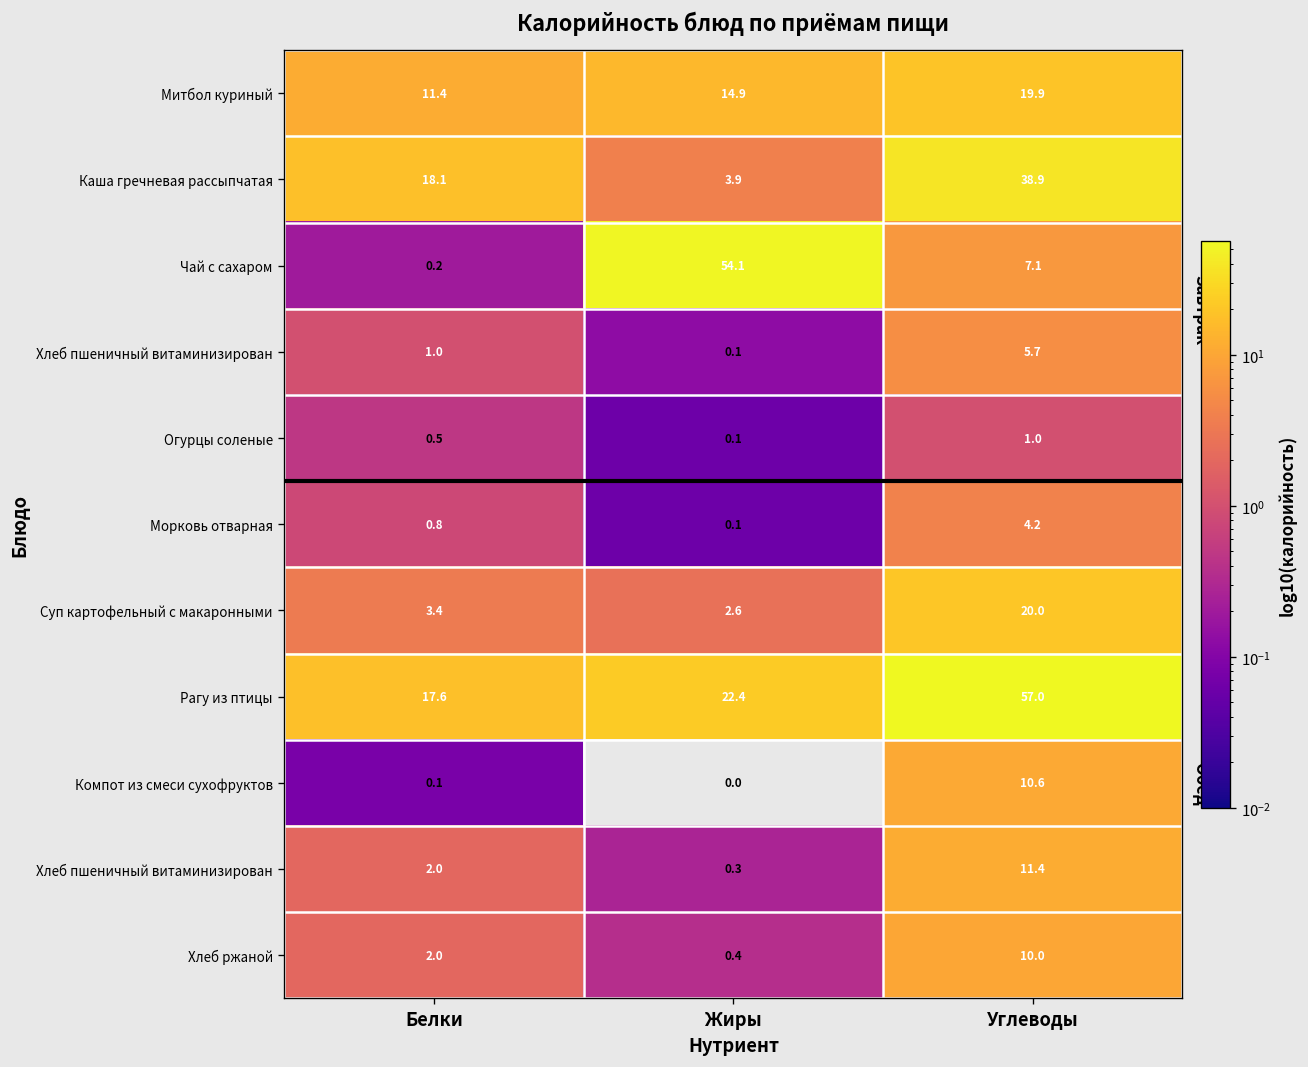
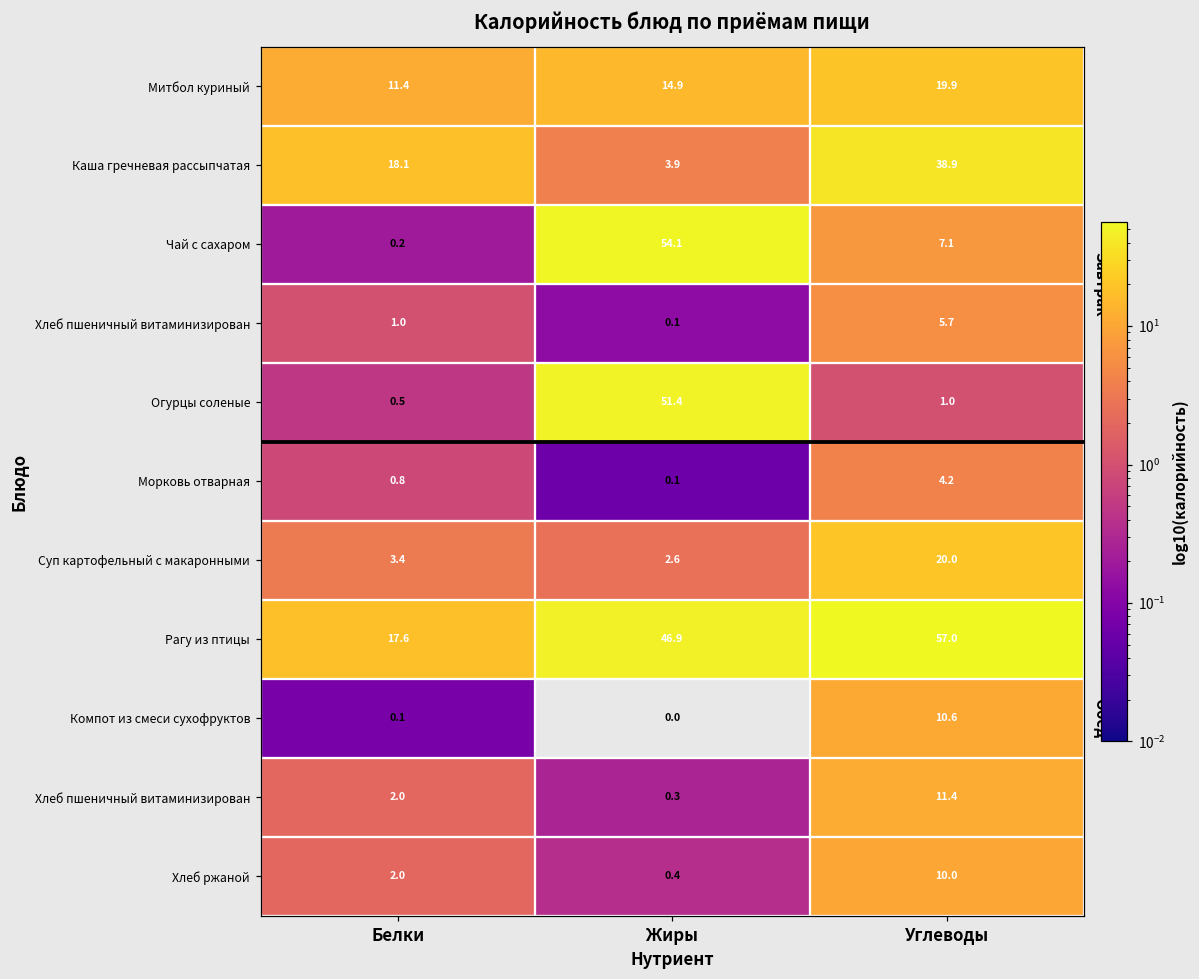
  {
    "Митбол куриный": {
      "Белки": 11.4,
      "Жиры": 14.9,
      "Углеводы": 19.9
    },
    "Каша гречневая рассыпчатая": {
      "Белки": 18.1,
      "Жиры": 3.9,
      "Углеводы": 38.9
    },
    "Чай с сахаром": {
      "Белки": 0.2,
      "Жиры": 54.1,
      "Углеводы": 7.1
    },
    "Огурцы соленые": {
      "Белки": 0.5,
-     "Жиры": 0.1,
+     "Жиры": 51.4,
      "Углеводы": 1.0
    },
    "Морковь отварная": {
      "Белки": 0.8,
      "Жиры": 0.1,
      "Углеводы": 4.2
    },
    "Суп картофельный с макаронными": {
      "Белки": 3.4,
      "Жиры": 2.6,
      "Углеводы": 20.0
    },
    "Рагу из птицы": {
      "Белки": 17.6,
-     "Жиры": 22.4,
+     "Жиры": 46.9,
      "Углеводы": 57.0
    },
    "Компот из смеси сухофруктов": {
      "Белки": 0.1,
      "Жиры": 0.0,
      "Углеводы": 10.6
    },
    "Хлеб ржаной": {
      "Белки": 2.0,
      "Жиры": 0.4,
      "Углеводы": 10.0
    }
  }
